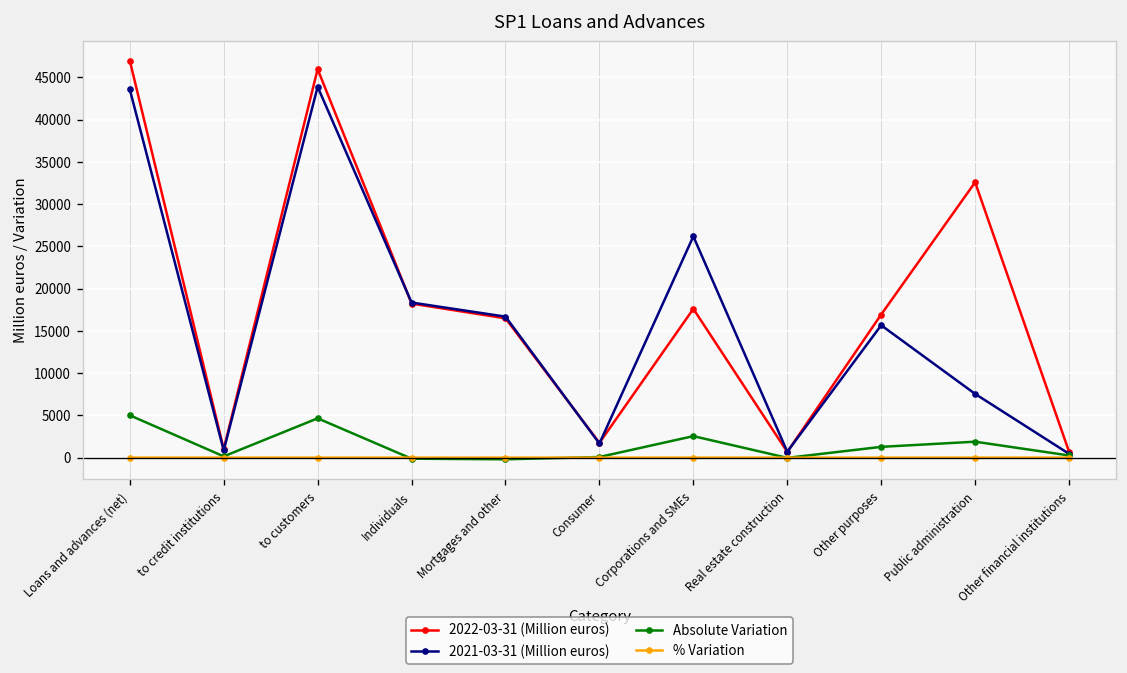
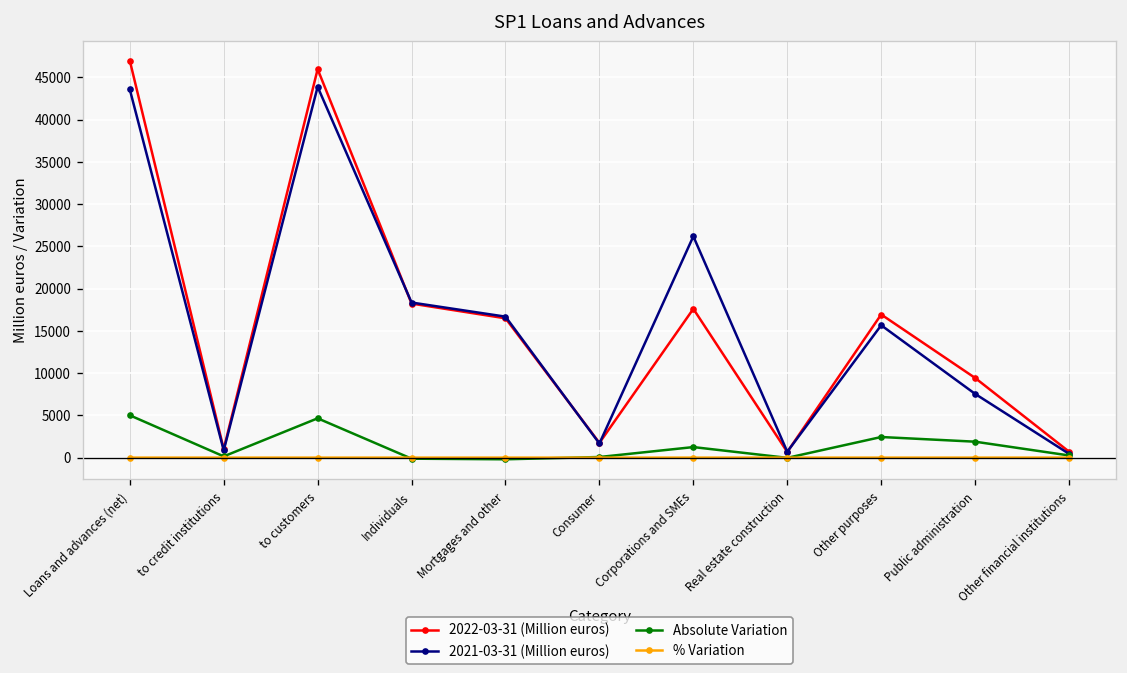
  {
    "2022-03-31 (Million euros)": {
      "Loans and advances (net)": 47000,
      "to customers": 46000,
      "Corporations and SMEs": 18000,
      "Other purposes": 17000,
-     "Public administration": 33000
+     "Public administration": 9000
    },
    "2021-03-31 (Million euros)": {
      "Loans and advances (net)": 44000,
      "to customers": 44000,
      "Corporations and SMEs": 26000,
      "Other purposes": 16000,
      "Public administration": 8000
    },
    "Absolute Variation": {
      "Loans and advances (net)": 5000,
      "to customers": 5000,
-     "Corporations and SMEs": 3000,
-     "Other purposes": 1000,
+     "Corporations and SMEs": 1000,
+     "Other purposes": 2000,
      "Public administration": 2000
    },
    "% Variation": {
      "Loans and advances (net)": 0,
      "to customers": 0,
      "Corporations and SMEs": 0,
      "Other purposes": 0,
      "Public administration": 0
    }
  }
